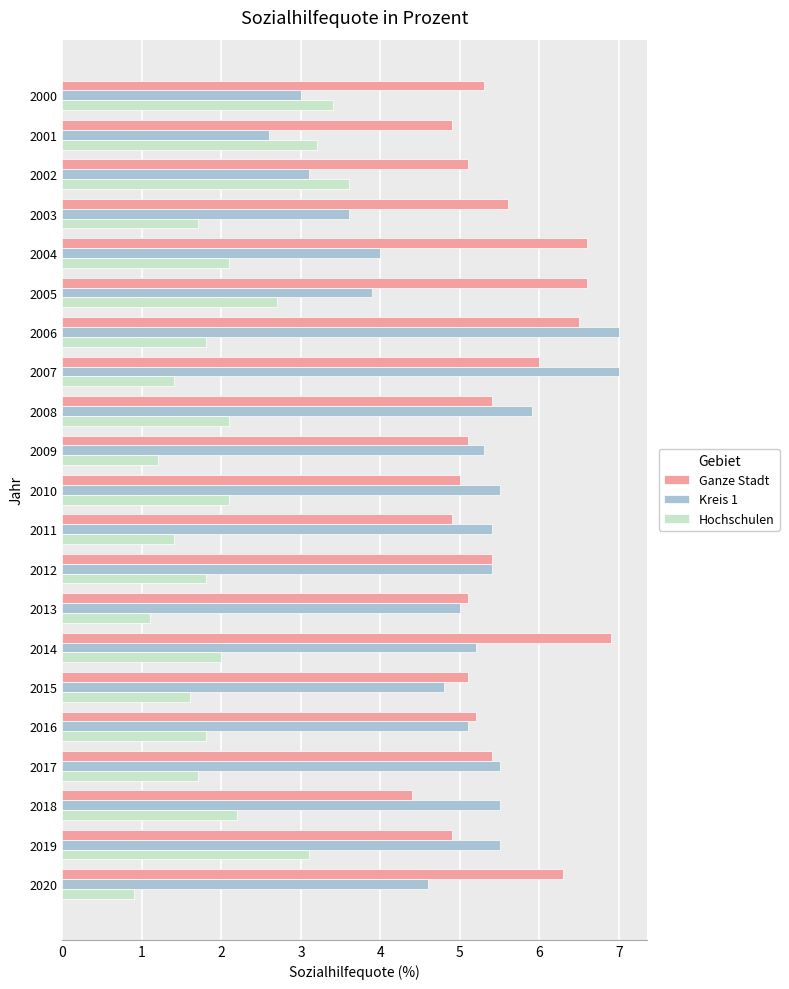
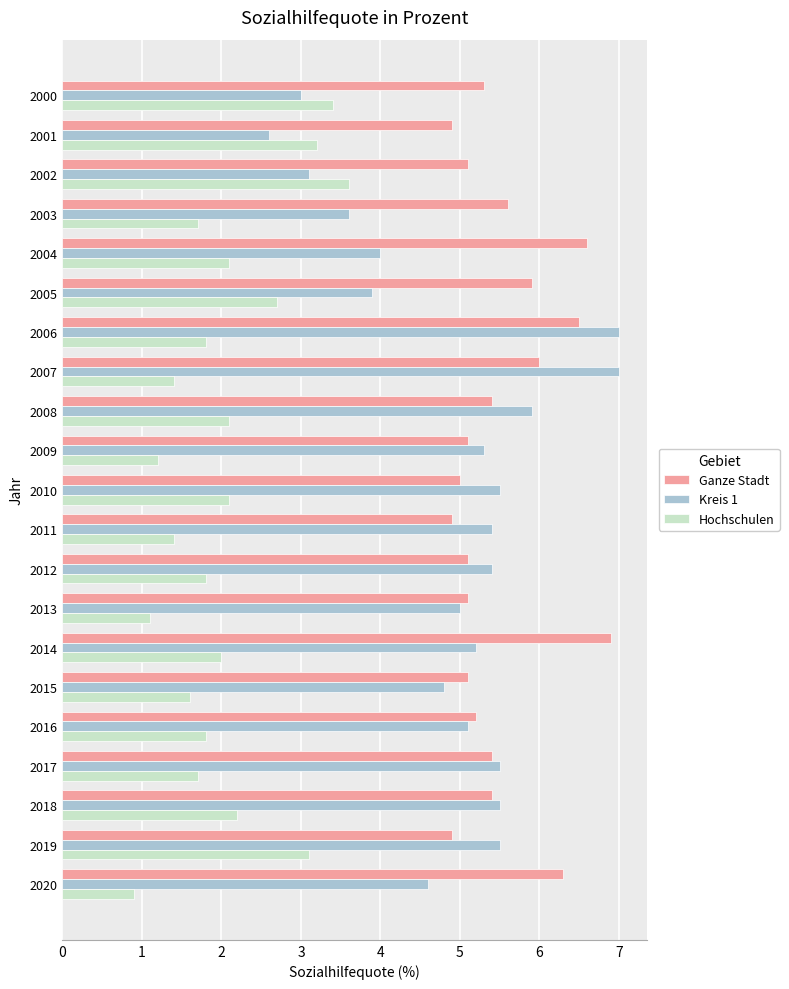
  {
    "Ganze Stadt": {
      "2000": 5.3,
      "2001": 4.9,
      "2002": 5.1,
      "2003": 5.6,
      "2004": 6.6,
-     "2005": 6.6,
+     "2005": 5.9,
      "2006": 6.5,
      "2007": 6.0,
      "2008": 5.4,
      "2009": 5.1,
      "2010": 5.0,
      "2011": 4.9,
-     "2012": 5.4,
+     "2012": 5.1,
      "2013": 5.1,
      "2014": 6.9,
      "2015": 5.1,
      "2016": 5.2,
      "2017": 5.4,
-     "2018": 4.4,
+     "2018": 5.4,
      "2019": 4.9,
      "2020": 6.3
    }
  }
